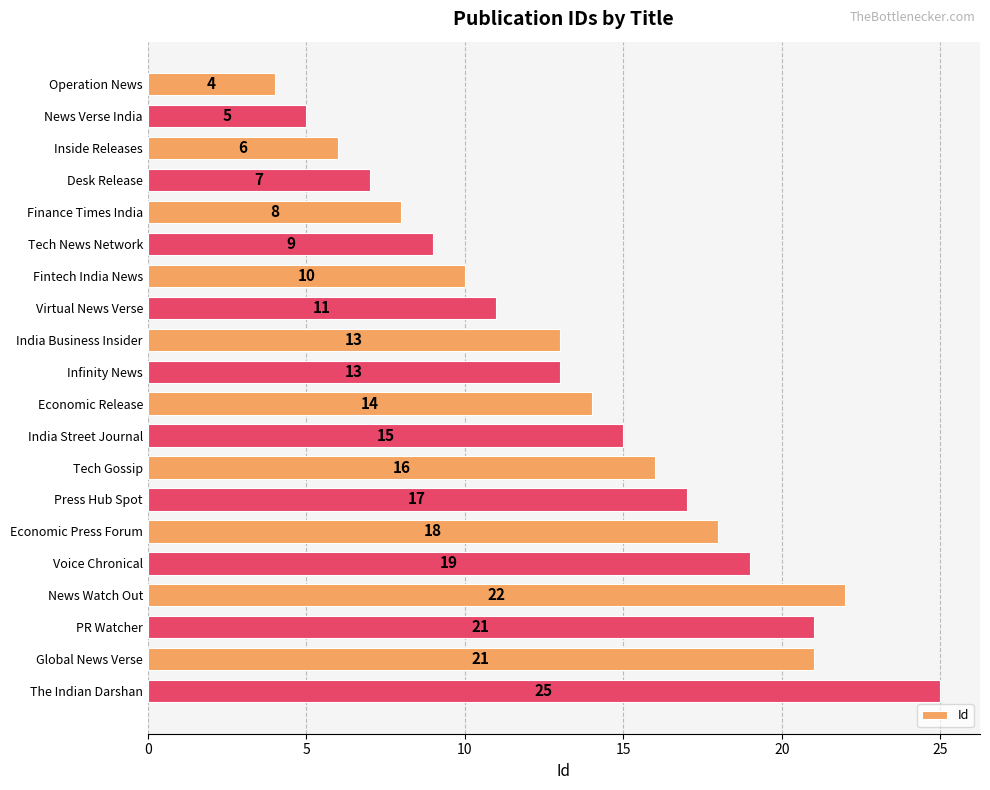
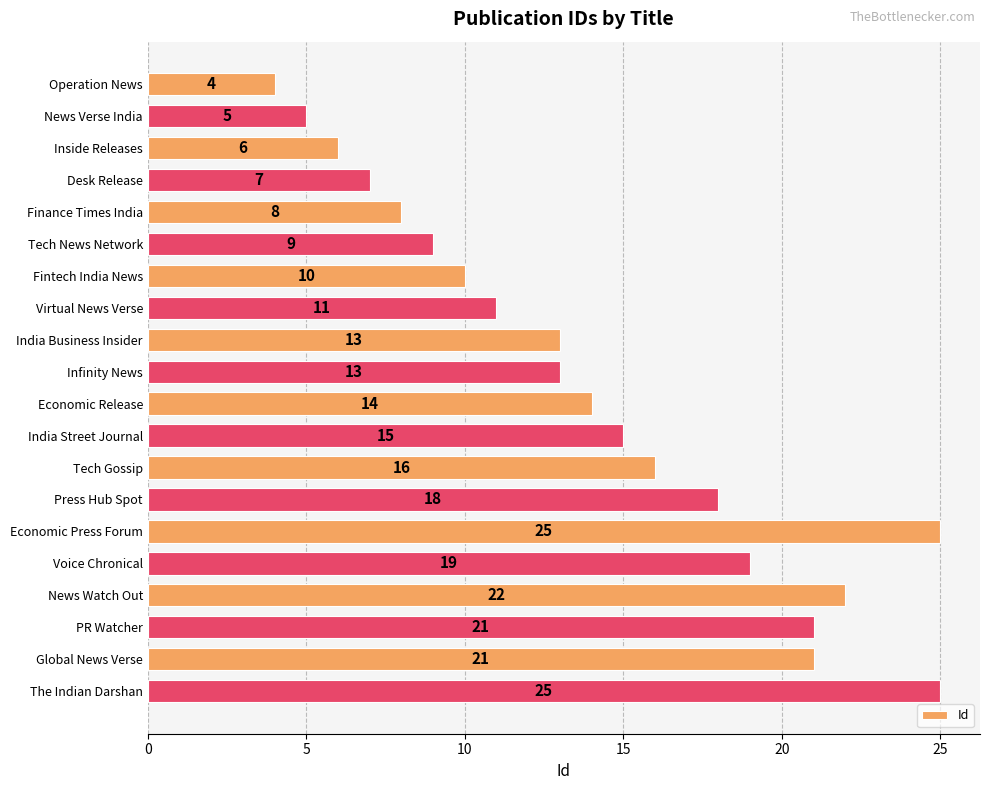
  {
    "Operation News": 4,
    "News Verse India": 5,
    "Inside Releases": 6,
    "Desk Release": 7,
    "Finance Times India": 8,
    "Tech News Network": 9,
    "Fintech India News": 10,
    "Virtual News Verse": 11,
    "India Business Insider": 13,
    "Infinity News": 13,
    "Economic Release": 14,
    "India Street Journal": 15,
    "Tech Gossip": 16,
-   "Press Hub Spot": 17,
-   "Economic Press Forum": 18,
+   "Press Hub Spot": 18,
+   "Economic Press Forum": 25,
    "Voice Chronical": 19,
    "News Watch Out": 22,
    "PR Watcher": 21,
    "Global News Verse": 21,
    "The Indian Darshan": 25
  }
